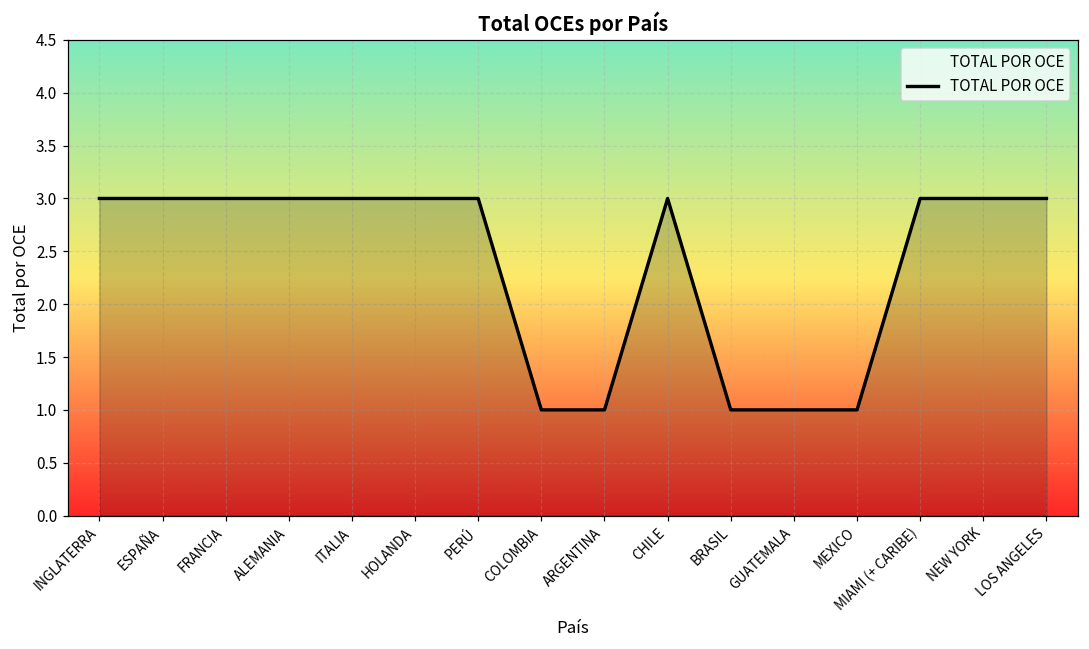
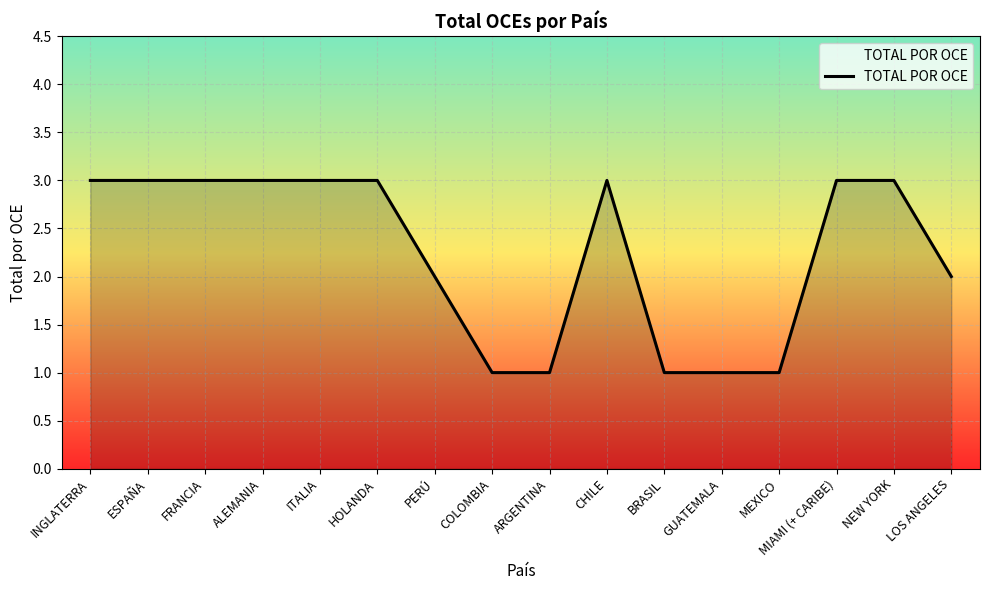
  {
    "INGLATERRA": 3,
    "ESPAÑA": 3,
    "FRANCIA": 3,
    "ALEMANIA": 3,
    "ITALIA": 3,
    "HOLANDA": 3,
-   "PERÚ": 3,
+   "PERÚ": 2,
    "COLOMBIA": 1,
    "ARGENTINA": 1,
    "CHILE": 3,
    "BRASIL": 1,
    "GUATEMALA": 1,
    "MEXICO": 1,
    "MIAMI (+ CARIBE)": 3,
    "NEW YORK": 3,
-   "LOS ANGELES": 3
+   "LOS ANGELES": 2
  }
